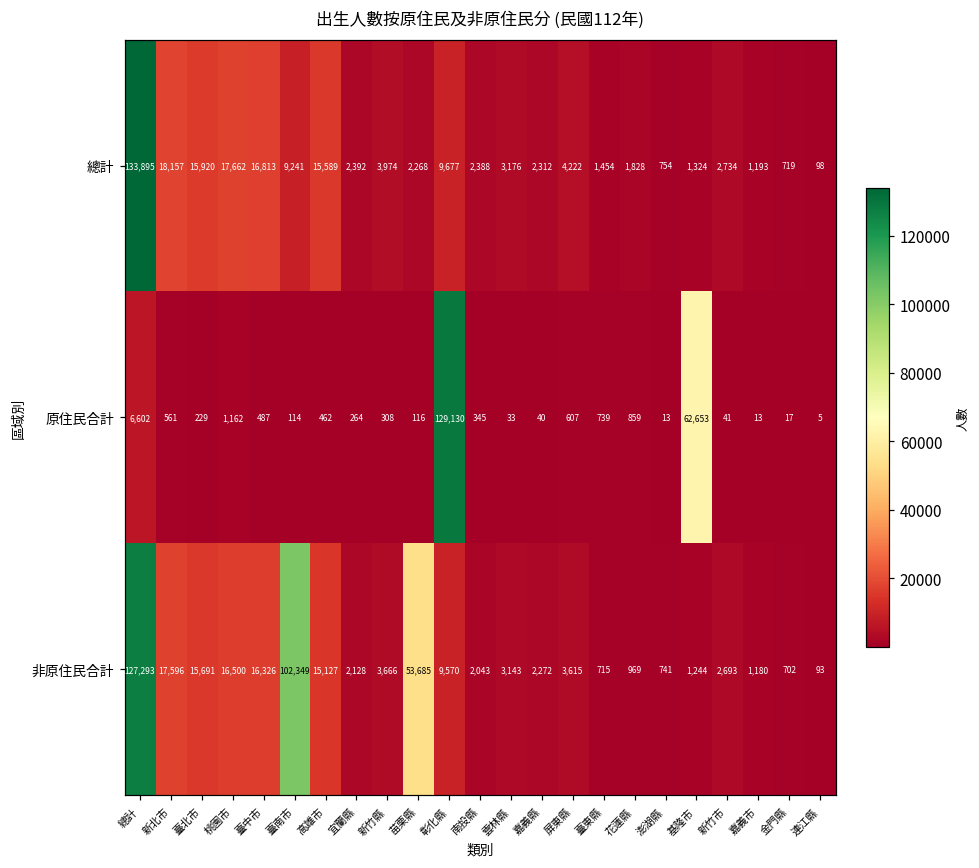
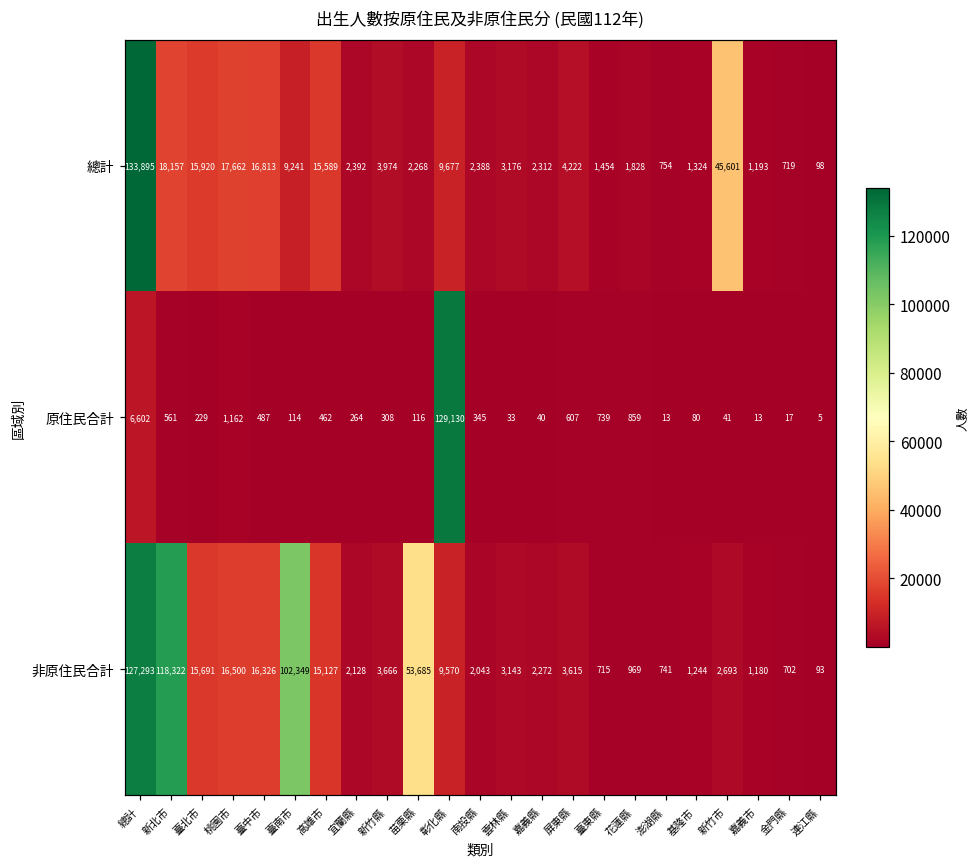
  {
    "總計": {
      "總計": "133,895",
      "新北市": "18,157",
      "臺北市": "15,920",
      "桃園市": "17,662",
      "臺中市": "16,813",
      "臺南市": "9,241",
      "高雄市": "15,589",
      "宜蘭縣": "2,392",
      "新竹縣": "3,974",
      "苗栗縣": "2,268",
      "彰化縣": "9,677",
      "南投縣": "2,388",
      "雲林縣": "3,176",
      "嘉義縣": "2,312",
      "屏東縣": "4,222",
      "臺東縣": "1,454",
      "花蓮縣": "1,828",
      "澎湖縣": "754",
      "基隆市": "1,324",
-     "新竹市": "2,734",
+     "新竹市": "45,601",
      "嘉義市": "1,193",
      "金門縣": "719",
      "連江縣": "98"
    },
    "原住民合計": {
      "總計": "6,602",
      "新北市": "561",
      "臺北市": "229",
      "桃園市": "1,162",
      "臺中市": "487",
      "臺南市": "114",
      "高雄市": "462",
      "宜蘭縣": "264",
      "新竹縣": "308",
      "苗栗縣": "116",
      "彰化縣": "129,130",
      "南投縣": "345",
      "雲林縣": "33",
      "嘉義縣": "40",
      "屏東縣": "607",
      "臺東縣": "739",
      "花蓮縣": "859",
      "澎湖縣": "13",
-     "基隆市": "62,653",
+     "基隆市": "80",
      "新竹市": "41",
      "嘉義市": "13",
      "金門縣": "17",
      "連江縣": "5"
    },
    "非原住民合計": {
      "總計": "127,293",
-     "新北市": "17,596",
+     "新北市": "118,322",
      "臺北市": "15,691",
      "桃園市": "16,500",
      "臺中市": "16,326",
      "臺南市": "102,349",
      "高雄市": "15,127",
      "宜蘭縣": "2,128",
      "新竹縣": "3,666",
      "苗栗縣": "53,685",
      "彰化縣": "9,570",
      "南投縣": "2,043",
      "雲林縣": "3,143",
      "嘉義縣": "2,272",
      "屏東縣": "3,615",
      "臺東縣": "715",
      "花蓮縣": "969",
      "澎湖縣": "741",
      "基隆市": "1,244",
      "新竹市": "2,693",
      "嘉義市": "1,180",
      "金門縣": "702",
      "連江縣": "93"
    }
  }
